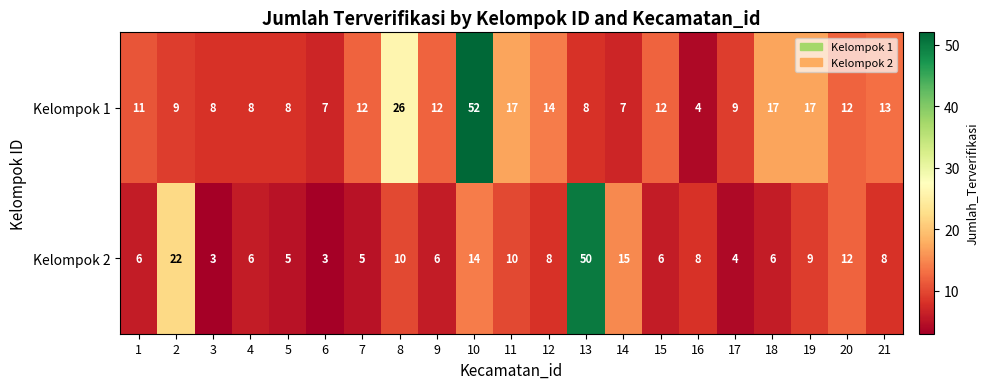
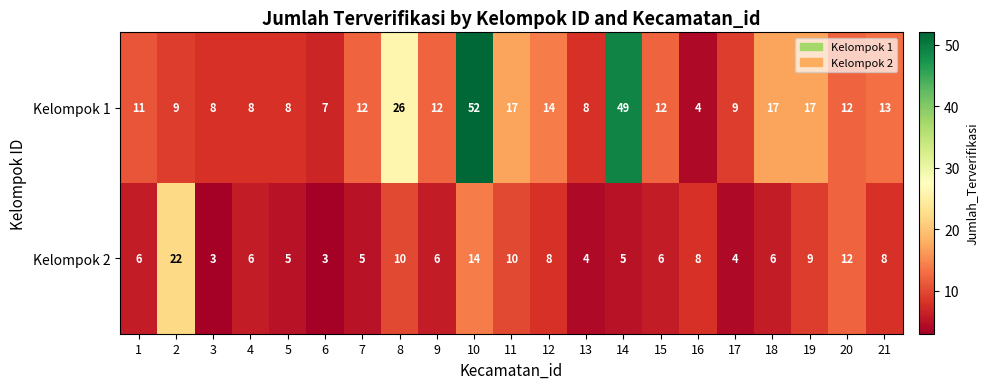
  {
    "Kelompok 1": {
      "1": 11,
      "2": 9,
      "3": 8,
      "4": 8,
      "5": 8,
      "6": 7,
      "7": 12,
      "8": 26,
      "9": 12,
      "10": 52,
      "11": 17,
      "12": 14,
      "13": 8,
-     "14": 7,
+     "14": 49,
      "15": 12,
      "16": 4,
      "17": 9,
      "18": 17,
      "19": 17,
      "20": 12,
      "21": 13
    },
    "Kelompok 2": {
      "1": 6,
      "2": 22,
      "3": 3,
      "4": 6,
      "5": 5,
      "6": 3,
      "7": 5,
      "8": 10,
      "9": 6,
      "10": 14,
      "11": 10,
      "12": 8,
-     "13": 50,
-     "14": 15,
+     "13": 4,
+     "14": 5,
      "15": 6,
      "16": 8,
      "17": 4,
      "18": 6,
      "19": 9,
      "20": 12,
      "21": 8
    }
  }
